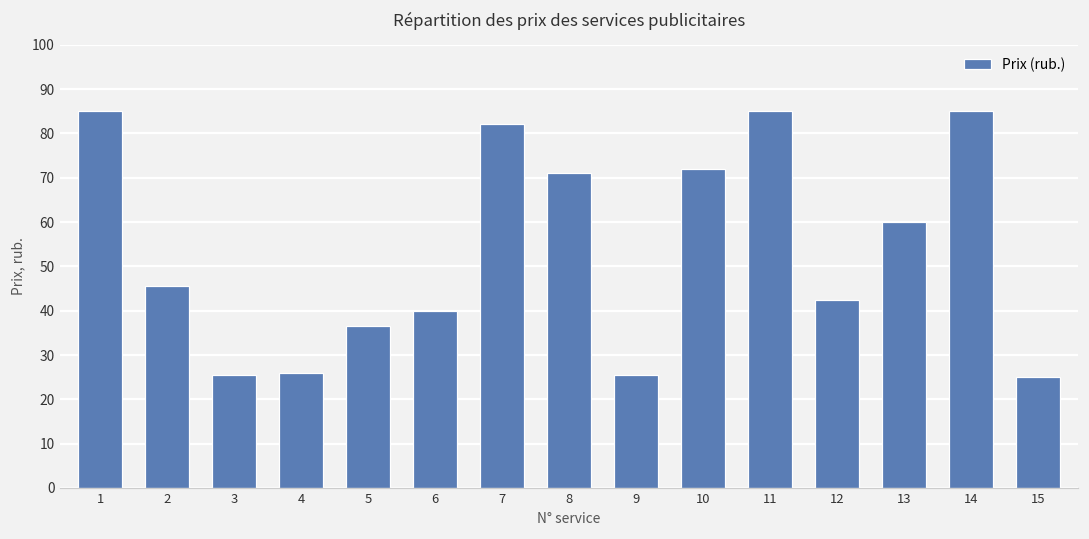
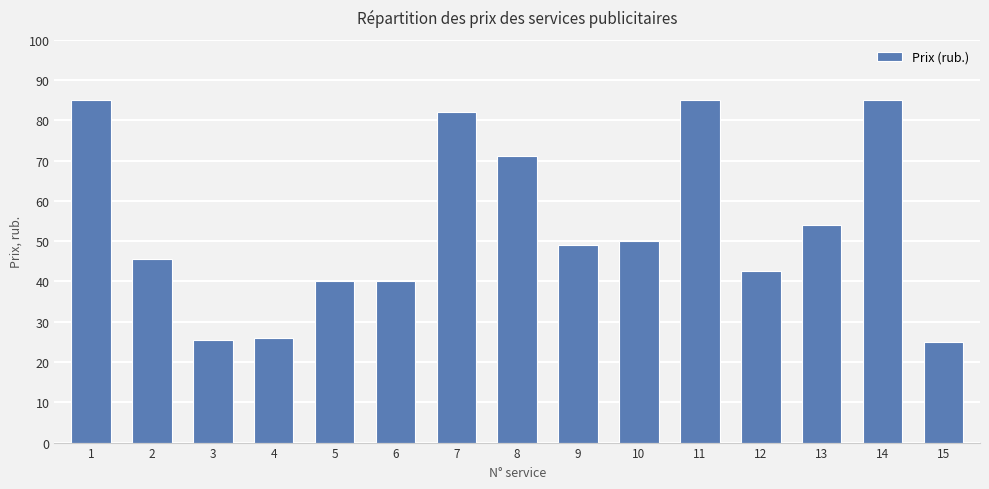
  {
    "1": 85,
    "2": 46,
    "3": 26,
    "4": 26,
-   "5": 37,
+   "5": 40,
    "6": 40,
    "7": 82,
    "8": 71,
-   "9": 26,
-   "10": 72,
+   "9": 49,
+   "10": 50,
    "11": 85,
    "12": 43,
-   "13": 60,
+   "13": 54,
    "14": 85,
    "15": 25
  }
